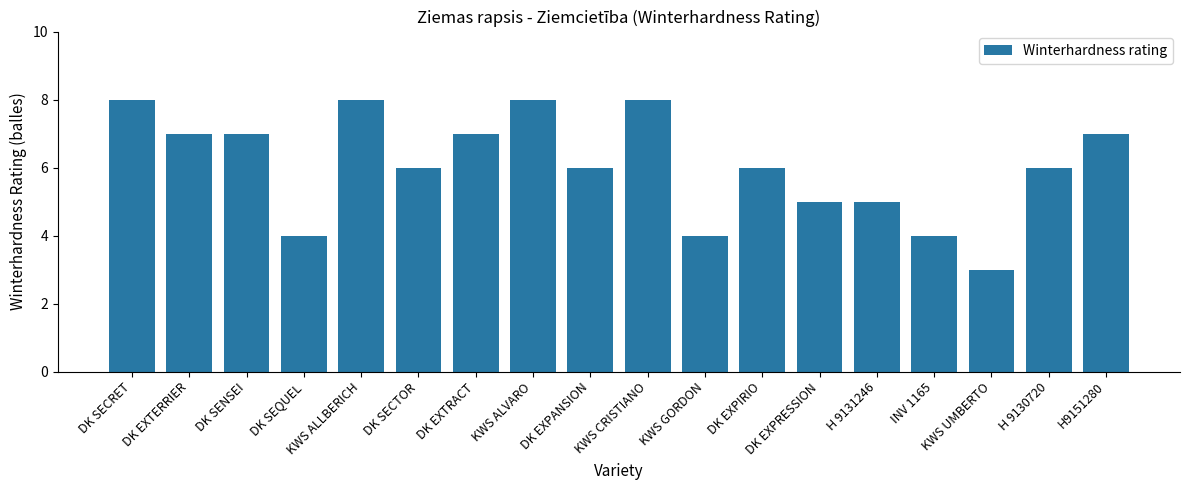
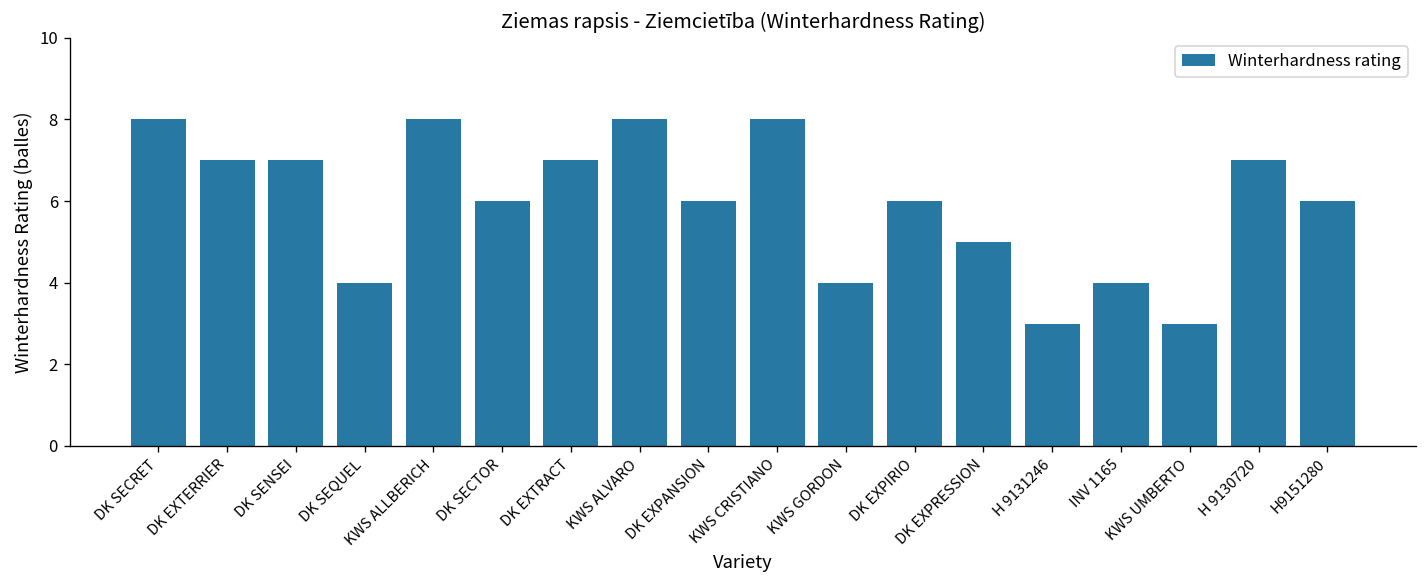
  {
    "DK SECRET": 8,
    "DK EXTERRIER": 7,
    "DK SENSEI": 7,
    "DK SEQUEL": 4,
    "KWS ALLBERICH": 8,
    "DK SECTOR": 6,
    "DK EXTRACT": 7,
    "KWS ALVARO": 8,
    "DK EXPANSION": 6,
    "KWS CRISTIANO": 8,
    "KWS GORDON": 4,
    "DK EXPIRIO": 6,
    "DK EXPRESSION": 5,
-   "H 9131246": 5,
+   "H 9131246": 3,
    "INV 1165": 4,
    "KWS UMBERTO": 3,
-   "H 9130720": 6,
-   "H9151280": 7
+   "H 9130720": 7,
+   "H9151280": 6
  }
